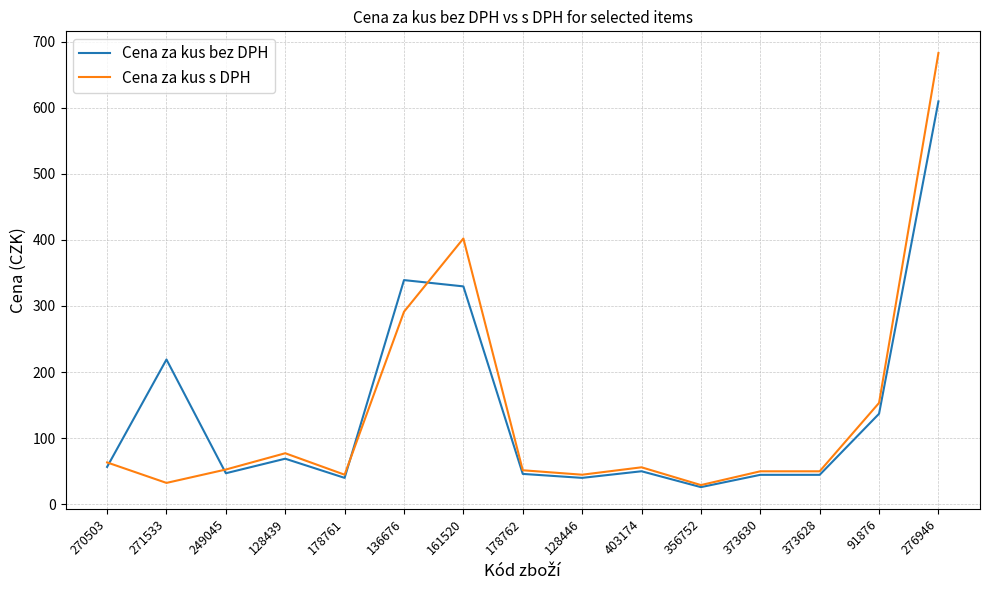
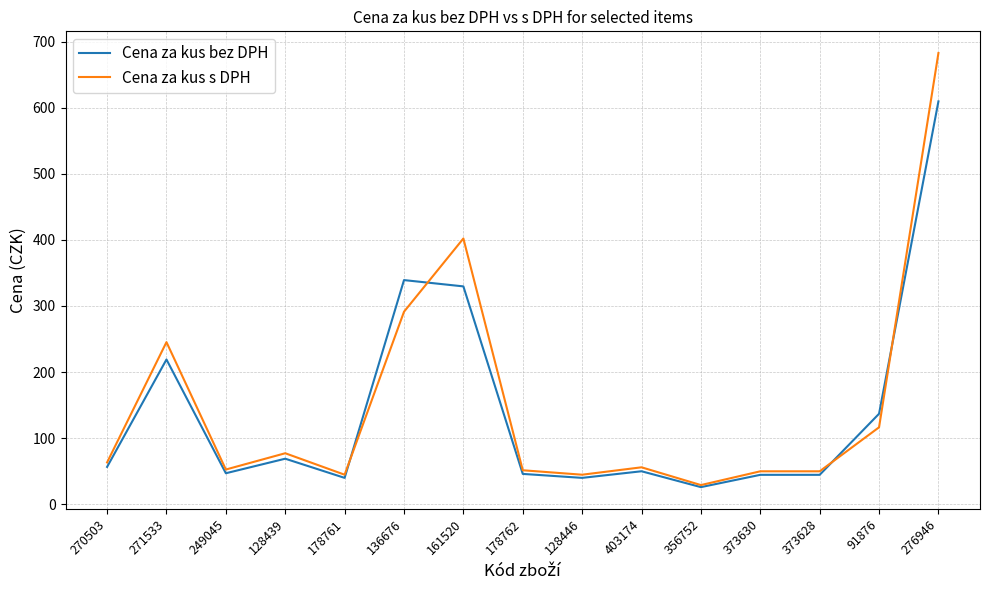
  {
    "Cena za kus bez DPH": {
      "270503": 60,
      "271533": 220,
      "249045": 50,
      "128439": 70,
      "178761": 40,
      "136676": 340,
      "161520": 330,
      "178762": 50,
      "128446": 40,
      "403174": 50,
      "373630": 40,
      "373628": 40,
      "91876": 140,
      "276946": 610
    },
    "Cena za kus s DPH": {
      "270503": 60,
-     "271533": 30,
+     "271533": 250,
      "249045": 50,
      "128439": 80,
      "178761": 40,
      "136676": 290,
      "161520": 400,
      "178762": 50,
      "128446": 40,
      "403174": 60,
      "373630": 50,
      "373628": 50,
-     "91876": 150,
+     "91876": 120,
      "276946": 680
    }
  }
